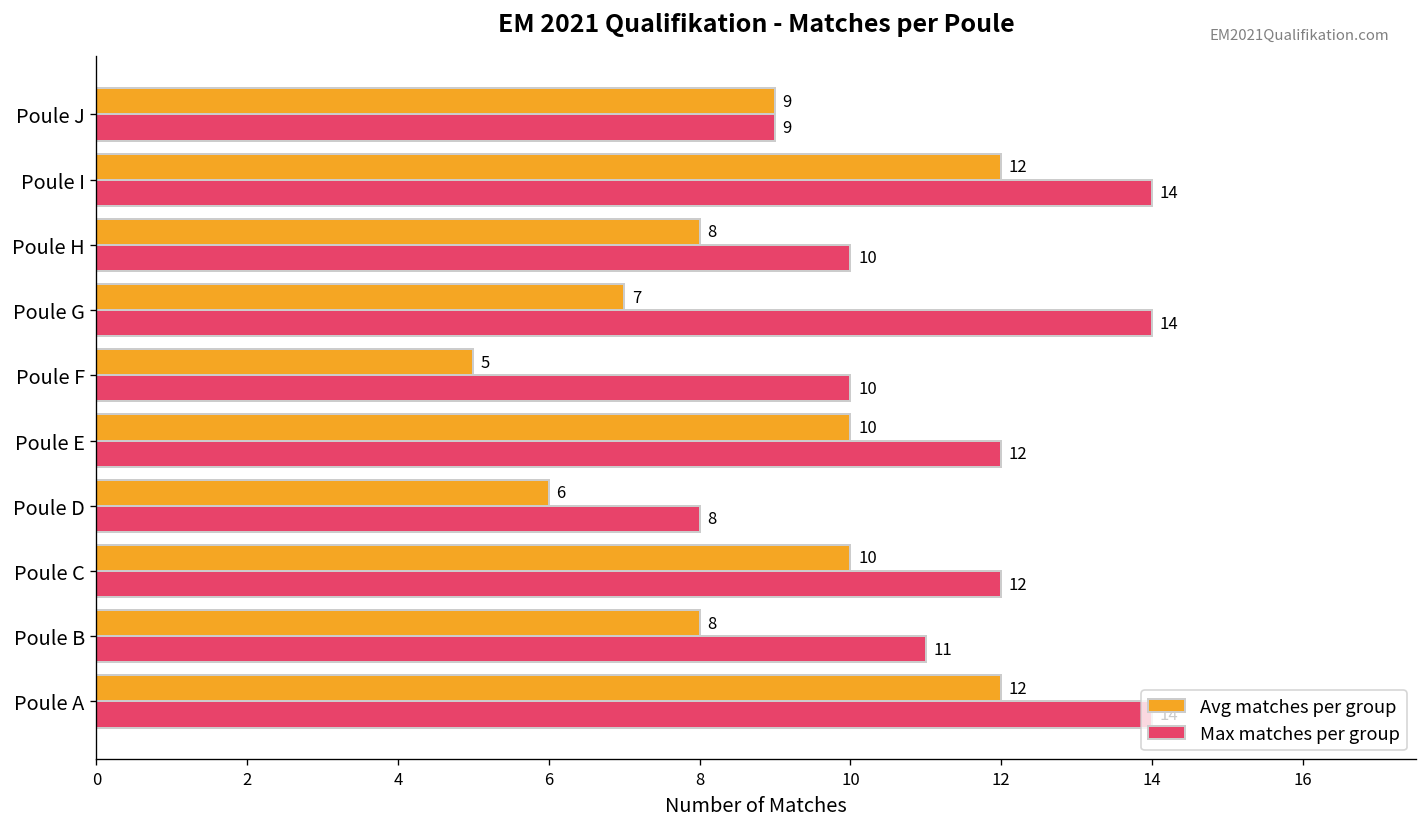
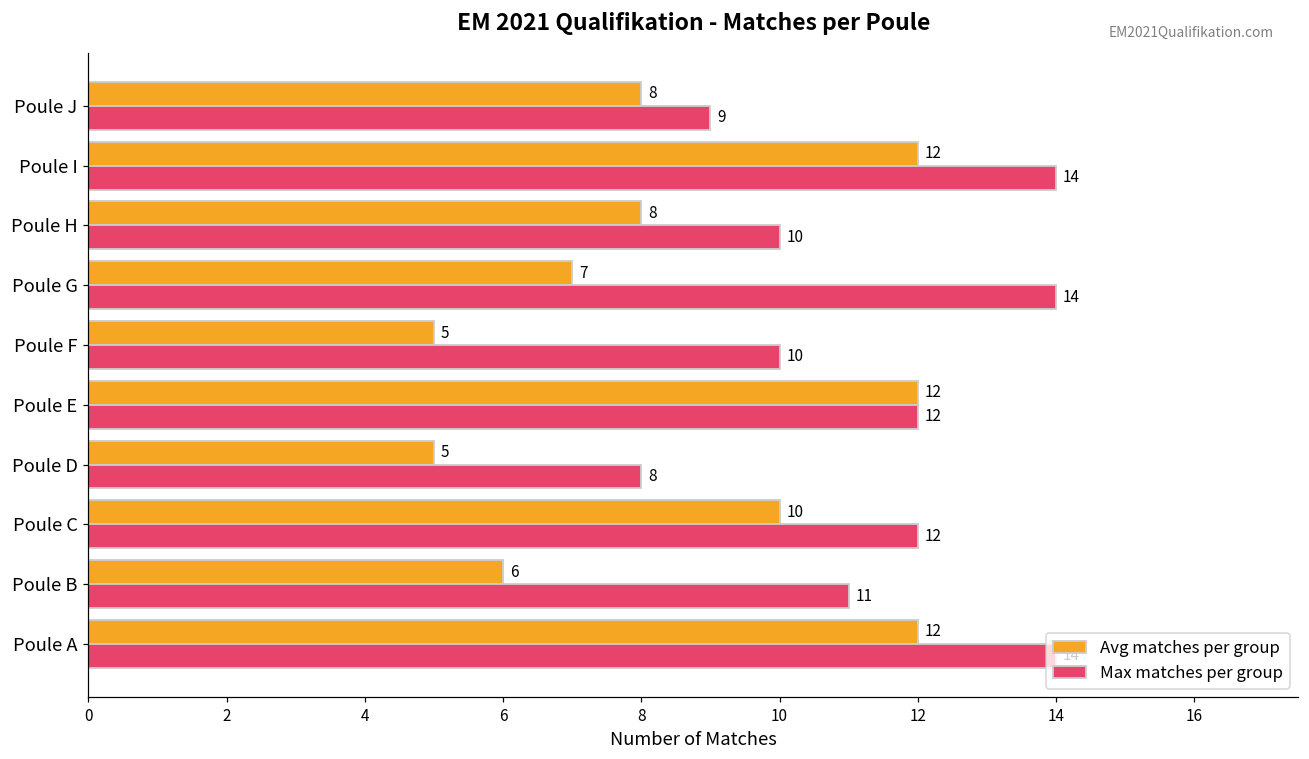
  {
    "Avg matches per group": {
-     "Poule J": 9,
+     "Poule J": 8,
      "Poule I": 12,
      "Poule H": 8,
      "Poule G": 7,
      "Poule F": 5,
-     "Poule E": 10,
-     "Poule D": 6,
+     "Poule E": 12,
+     "Poule D": 5,
      "Poule C": 10,
-     "Poule B": 8,
+     "Poule B": 6,
      "Poule A": 12
    },
    "Max matches per group": {
      "Poule J": 9,
      "Poule I": 14,
      "Poule H": 10,
      "Poule G": 14,
      "Poule F": 10,
      "Poule E": 12,
      "Poule D": 8,
      "Poule C": 12,
      "Poule B": 11
    }
  }
